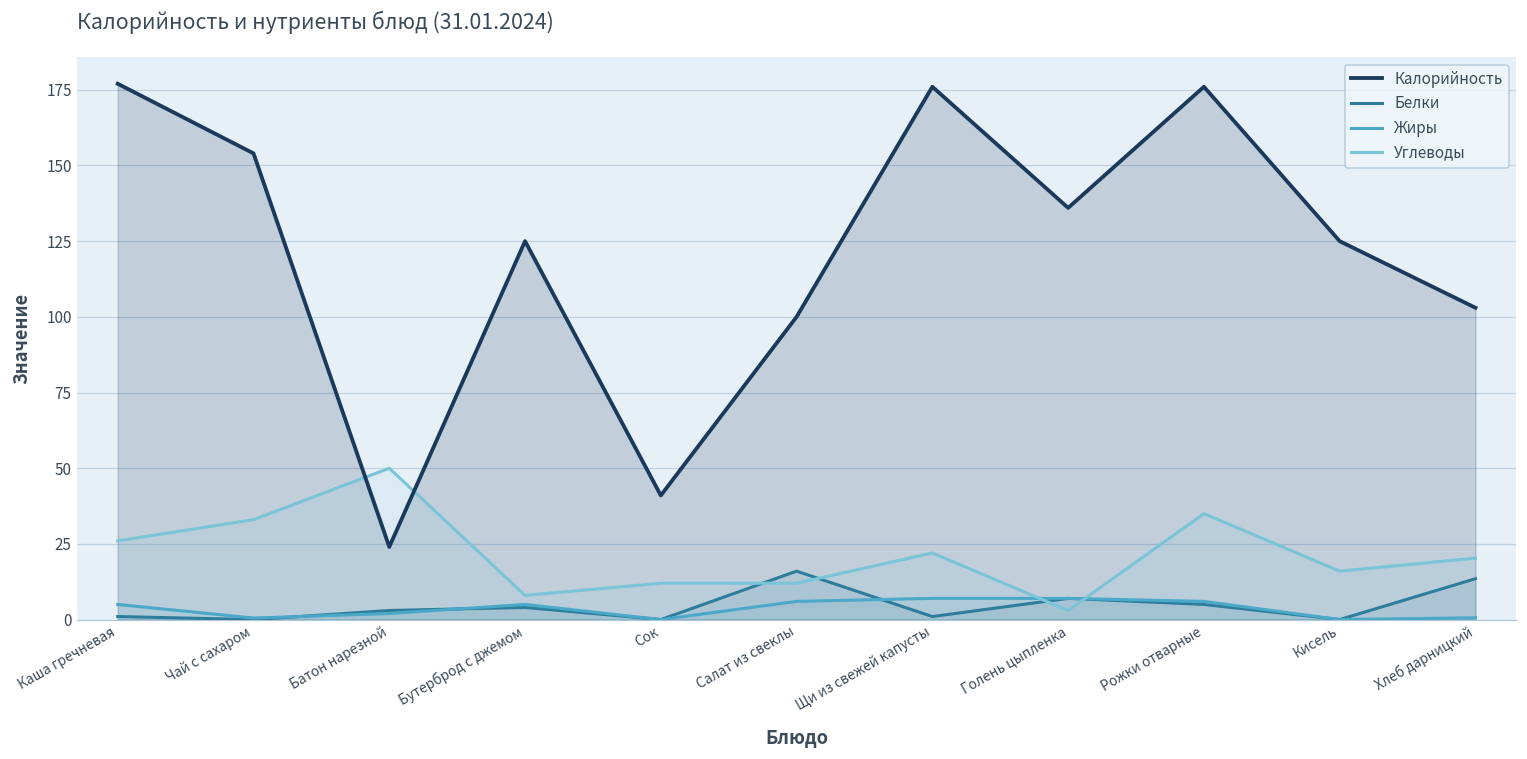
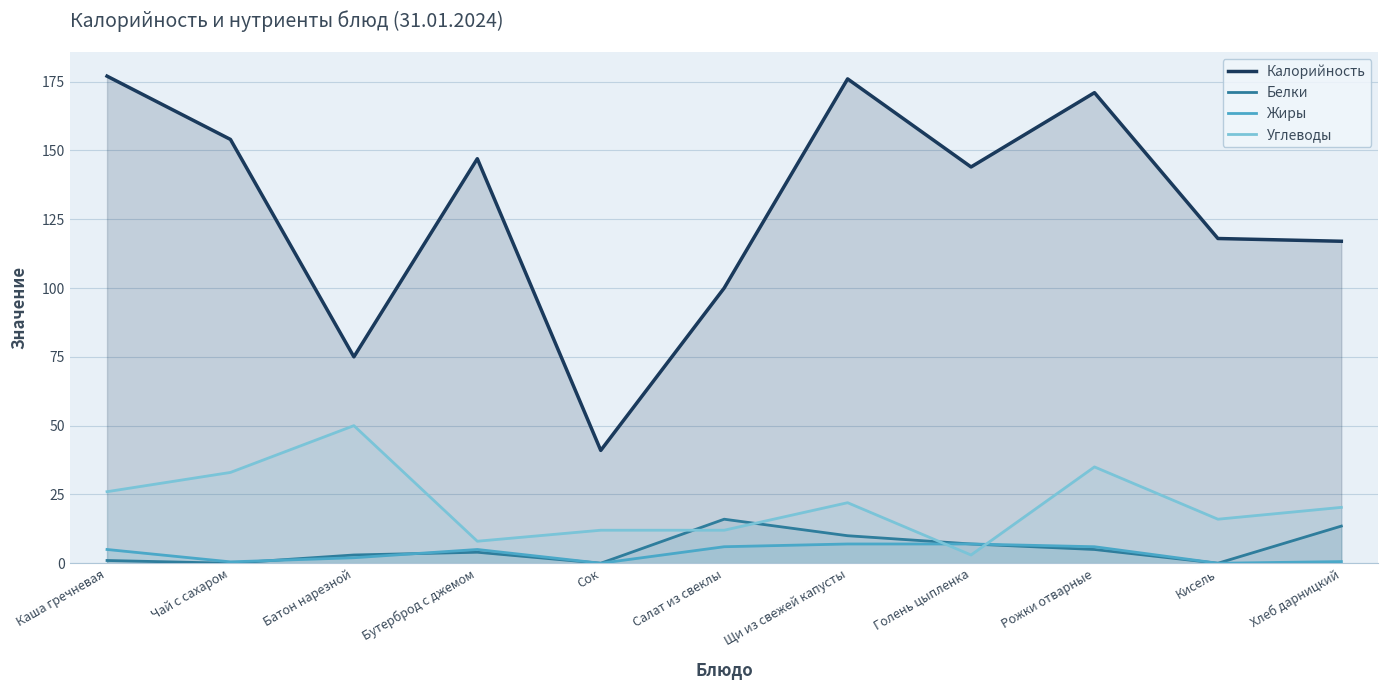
  {
    "Калорийность": {
      "Каша гречневая": 177,
      "Чай с сахаром": 154,
-     "Батон нарезной": 24,
-     "Бутерброд с джемом": 125,
+     "Батон нарезной": 75,
+     "Бутерброд с джемом": 147,
      "Сок": 41,
      "Салат из свеклы": 100,
      "Щи из свежей капусты": 176,
-     "Голень цыпленка": 136,
-     "Рожки отварные": 176,
-     "Кисель": 125,
-     "Хлеб дарницкий": 103
+     "Голень цыпленка": 144,
+     "Рожки отварные": 171,
+     "Кисель": 118,
+     "Хлеб дарницкий": 117
    },
    "Белки": {
      "Каша гречневая": 1,
      "Батон нарезной": 3,
      "Бутерброд с джемом": 4,
      "Салат из свеклы": 16,
-     "Щи из свежей капусты": 1,
+     "Щи из свежей капусты": 10,
      "Рожки отварные": 5,
      "Хлеб дарницкий": 14
    }
  }
